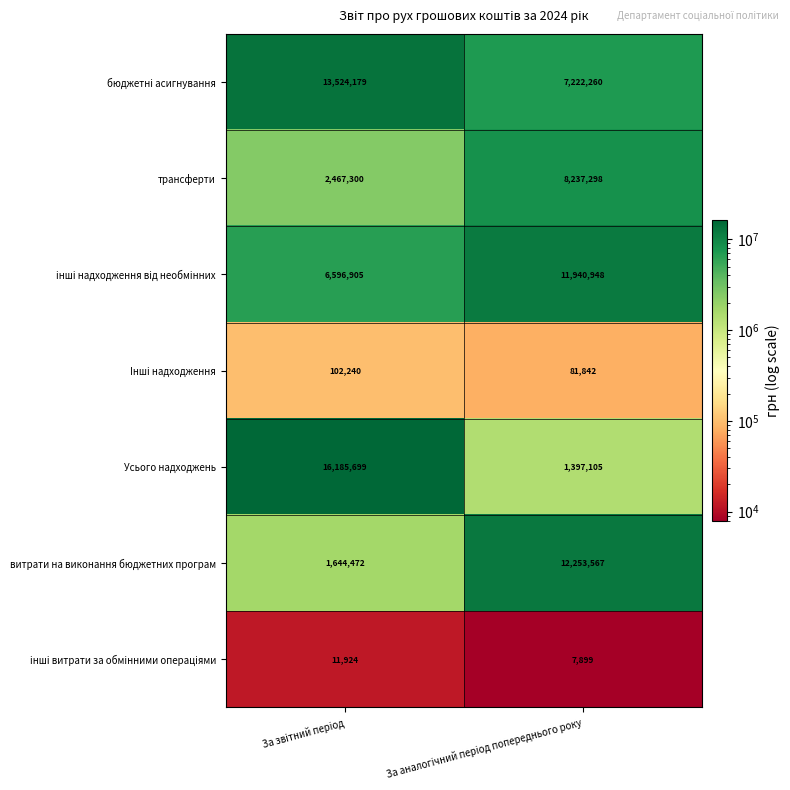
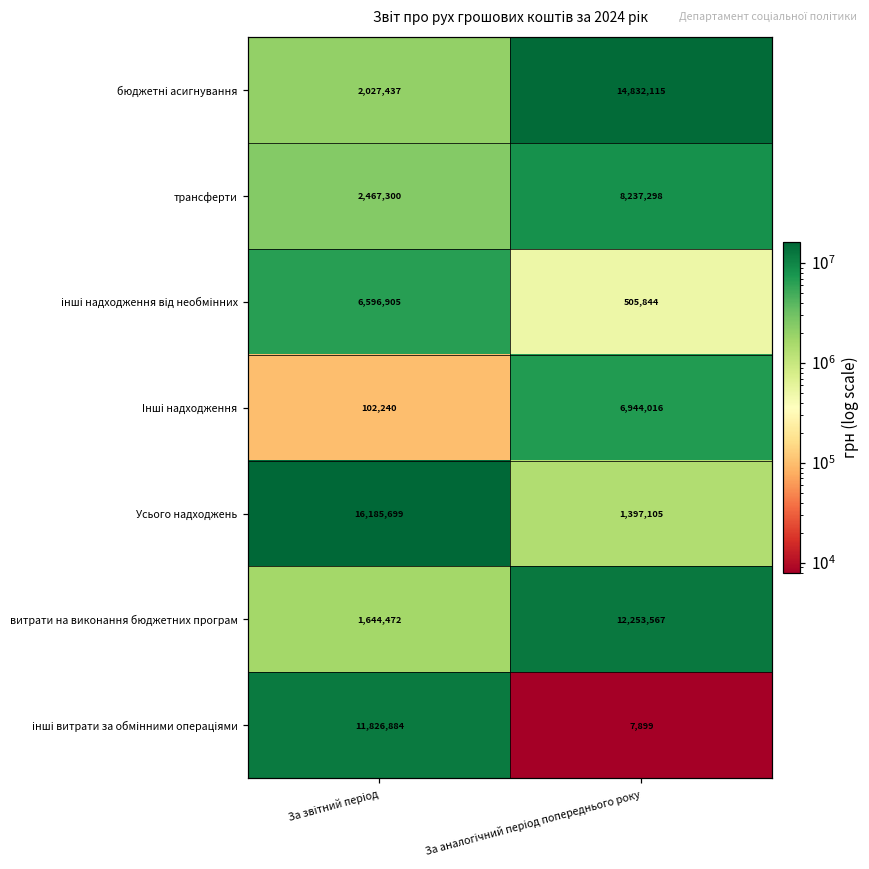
  {
    "бюджетні асигнування": {
-     "За звітний період": "13,524,179",
-     "За аналогічний період попереднього року": "7,222,260"
+     "За звітний період": "2,027,437",
+     "За аналогічний період попереднього року": "14,832,115"
    },
    "трансферти": {
      "За звітний період": "2,467,300",
      "За аналогічний період попереднього року": "8,237,298"
    },
    "інші надходження від необмінних": {
      "За звітний період": "6,596,905",
-     "За аналогічний період попереднього року": "11,940,948"
+     "За аналогічний період попереднього року": "505,844"
    },
    "Інші надходження": {
      "За звітний період": "102,240",
-     "За аналогічний період попереднього року": "81,842"
+     "За аналогічний період попереднього року": "6,944,016"
    },
    "Усього надходжень": {
      "За звітний період": "16,185,699",
      "За аналогічний період попереднього року": "1,397,105"
    },
    "витрати на виконання бюджетних програм": {
      "За звітний період": "1,644,472",
      "За аналогічний період попереднього року": "12,253,567"
    },
    "інші витрати за обмінними операціями": {
-     "За звітний період": "11,924",
+     "За звітний період": "11,826,884",
      "За аналогічний період попереднього року": "7,899"
    }
  }
